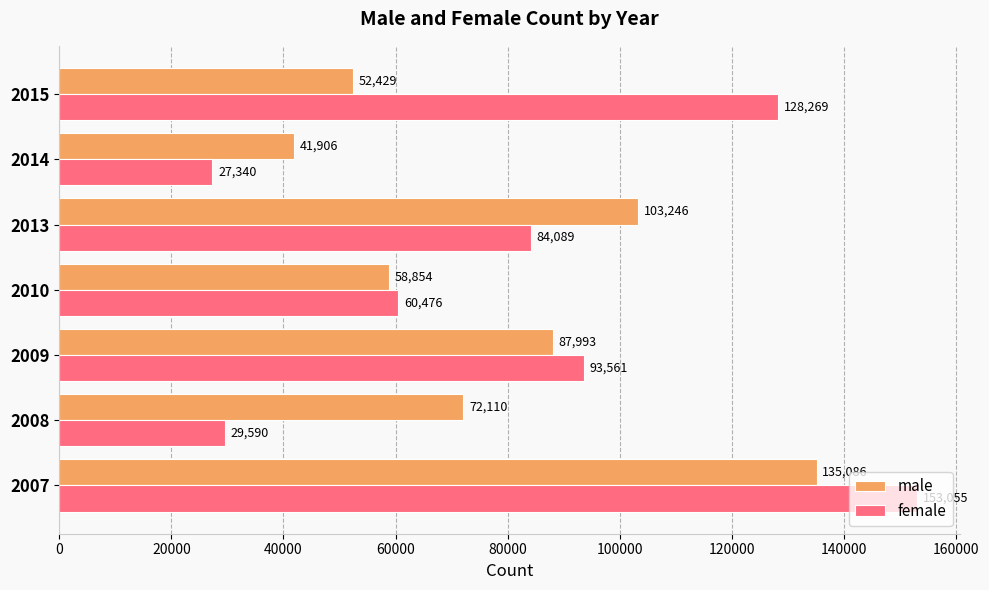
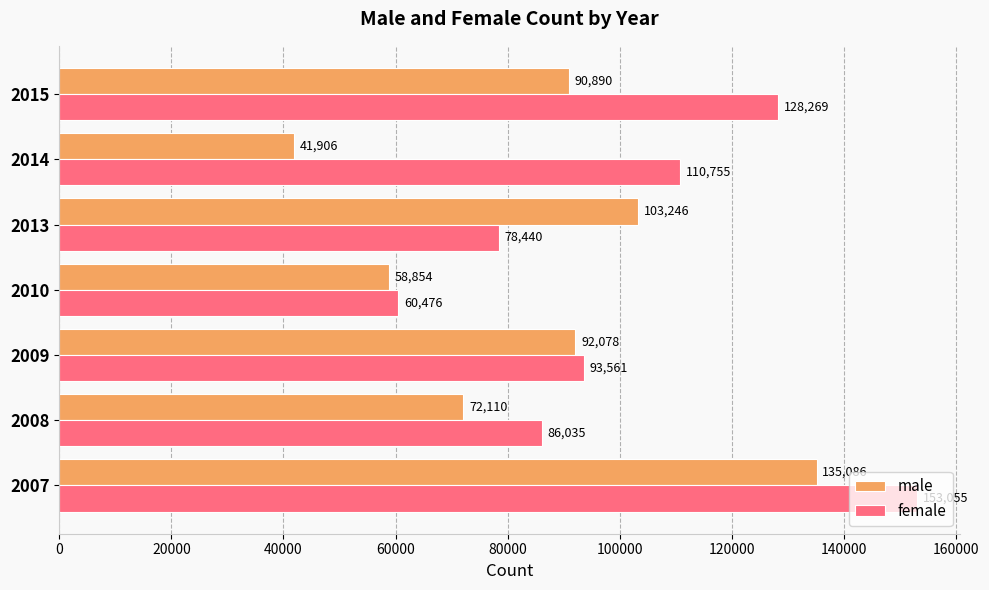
  {
    "male": {
-     "2015": "52,429",
+     "2015": "90,890",
      "2014": "41,906",
      "2013": "103,246",
      "2010": "58,854",
-     "2009": "87,993",
+     "2009": "92,078",
      "2008": "72,110"
    },
    "female": {
      "2015": "128,269",
-     "2014": "27,340",
-     "2013": "84,089",
+     "2014": "110,755",
+     "2013": "78,440",
      "2010": "60,476",
      "2009": "93,561",
-     "2008": "29,590"
+     "2008": "86,035"
    }
  }
